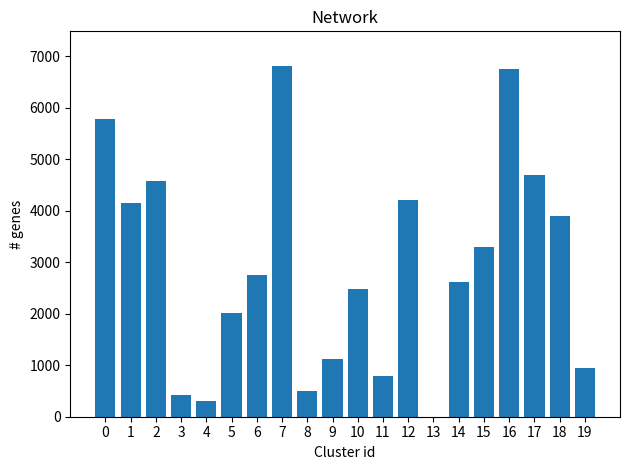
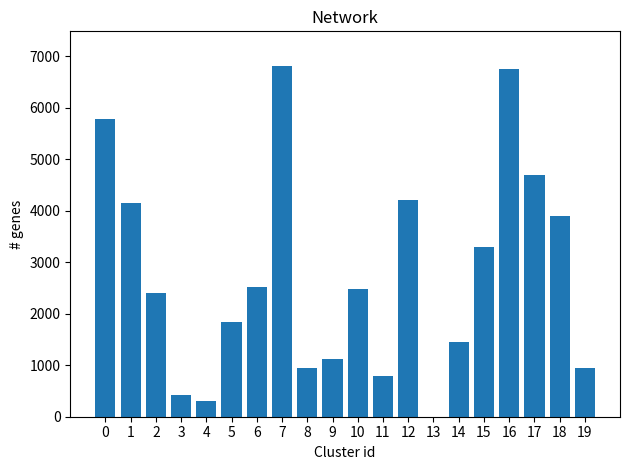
  {
    "0": 5800,
    "1": 4200,
-   "2": 4600,
+   "2": 2400,
    "3": 400,
    "4": 300,
-   "5": 2000,
-   "6": 2700,
+   "5": 1800,
+   "6": 2500,
    "7": 6800,
-   "8": 500,
+   "8": 900,
    "9": 1100,
    "10": 2500,
    "11": 800,
    "12": 4200,
    "13": 0,
-   "14": 2600,
+   "14": 1500,
    "15": 3300,
    "16": 6800,
    "17": 4700,
    "18": 3900,
    "19": 900
  }
